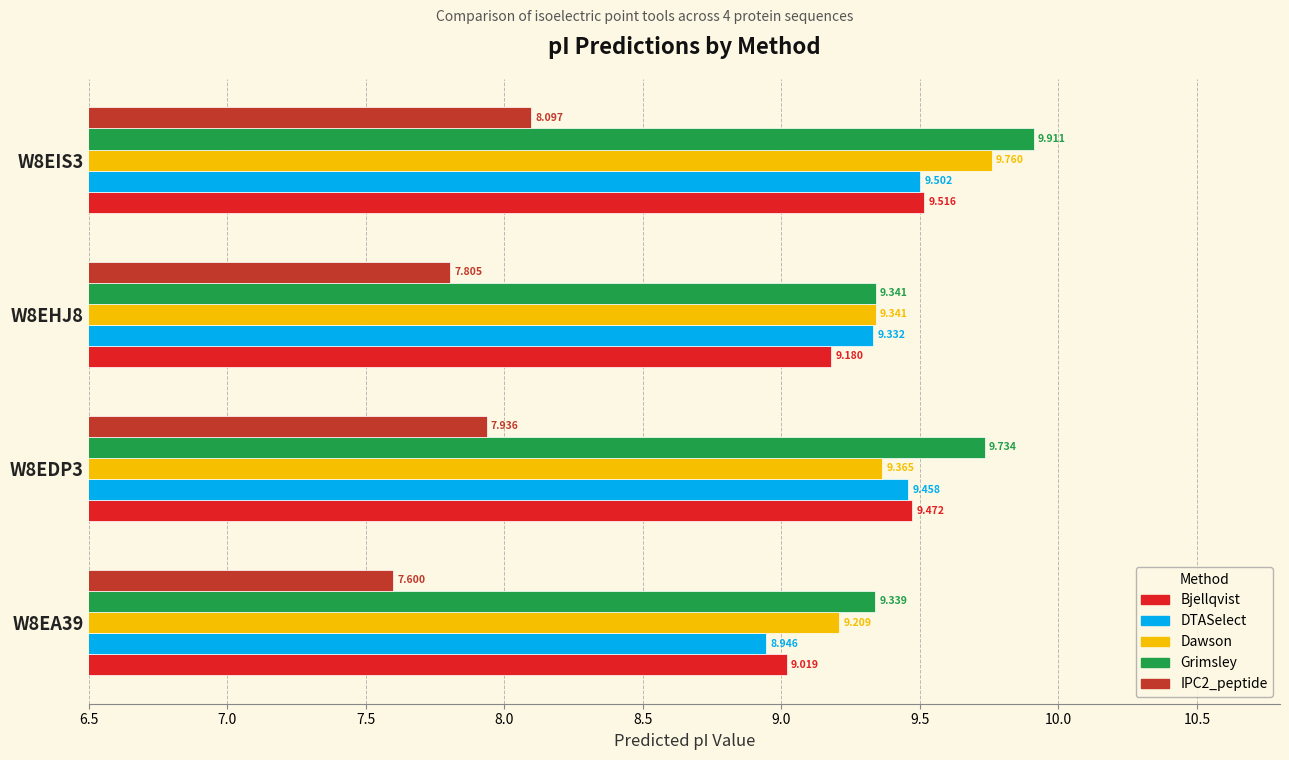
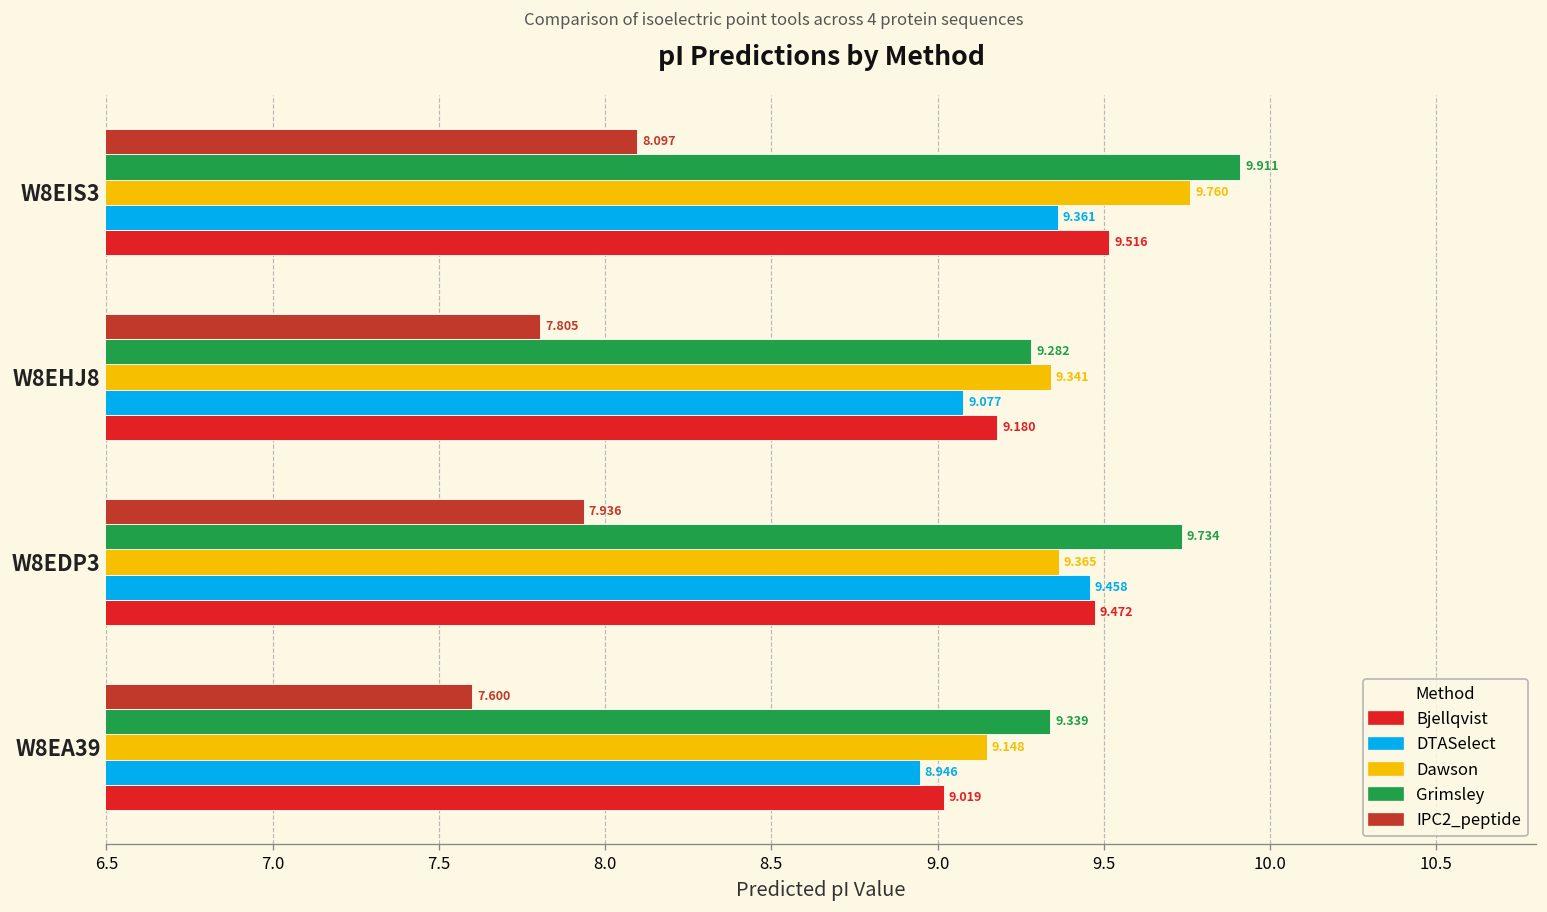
  {
    "DTASelect": {
-     "W8EIS3": 9.502,
-     "W8EHJ8": 9.332,
+     "W8EIS3": 9.361,
+     "W8EHJ8": 9.077,
      "W8EDP3": 9.458,
      "W8EA39": 8.946
    },
    "Dawson": {
      "W8EIS3": 9.760,
      "W8EHJ8": 9.341,
      "W8EDP3": 9.365,
-     "W8EA39": 9.209
+     "W8EA39": 9.148
    },
    "Grimsley": {
      "W8EIS3": 9.911,
-     "W8EHJ8": 9.341,
+     "W8EHJ8": 9.282,
      "W8EDP3": 9.734,
      "W8EA39": 9.339
    }
  }
